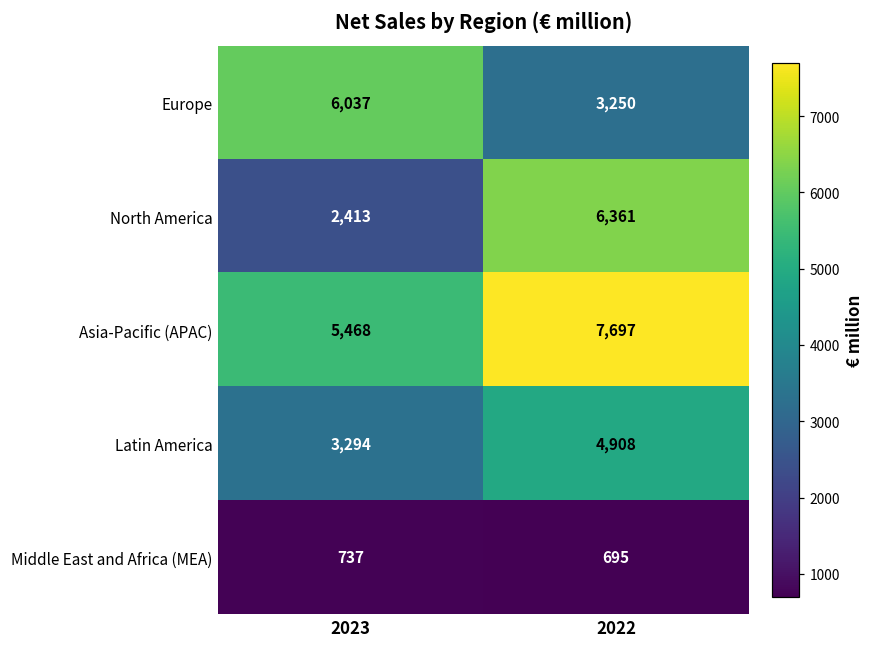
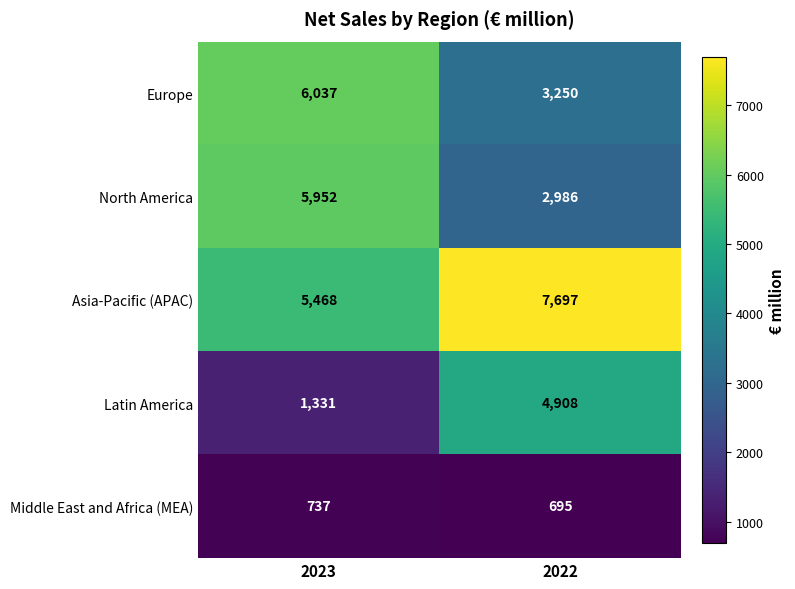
  {
    "Europe": {
      "2023": "6,037",
      "2022": "3,250"
    },
    "North America": {
-     "2023": "2,413",
-     "2022": "6,361"
+     "2023": "5,952",
+     "2022": "2,986"
    },
    "Asia-Pacific (APAC)": {
      "2023": "5,468",
      "2022": "7,697"
    },
    "Latin America": {
-     "2023": "3,294",
+     "2023": "1,331",
      "2022": "4,908"
    },
    "Middle East and Africa (MEA)": {
      "2023": "737",
      "2022": "695"
    }
  }
